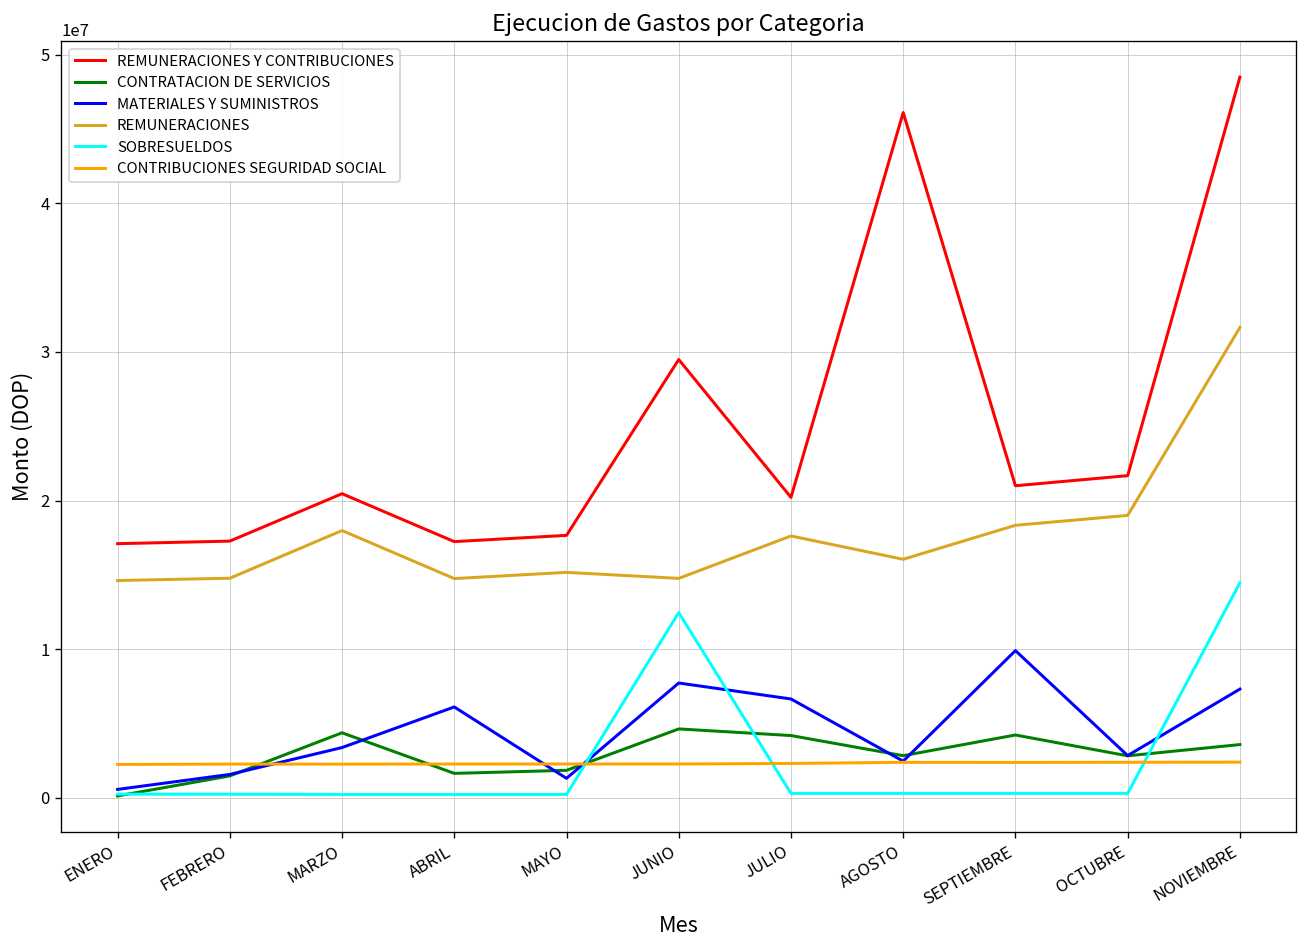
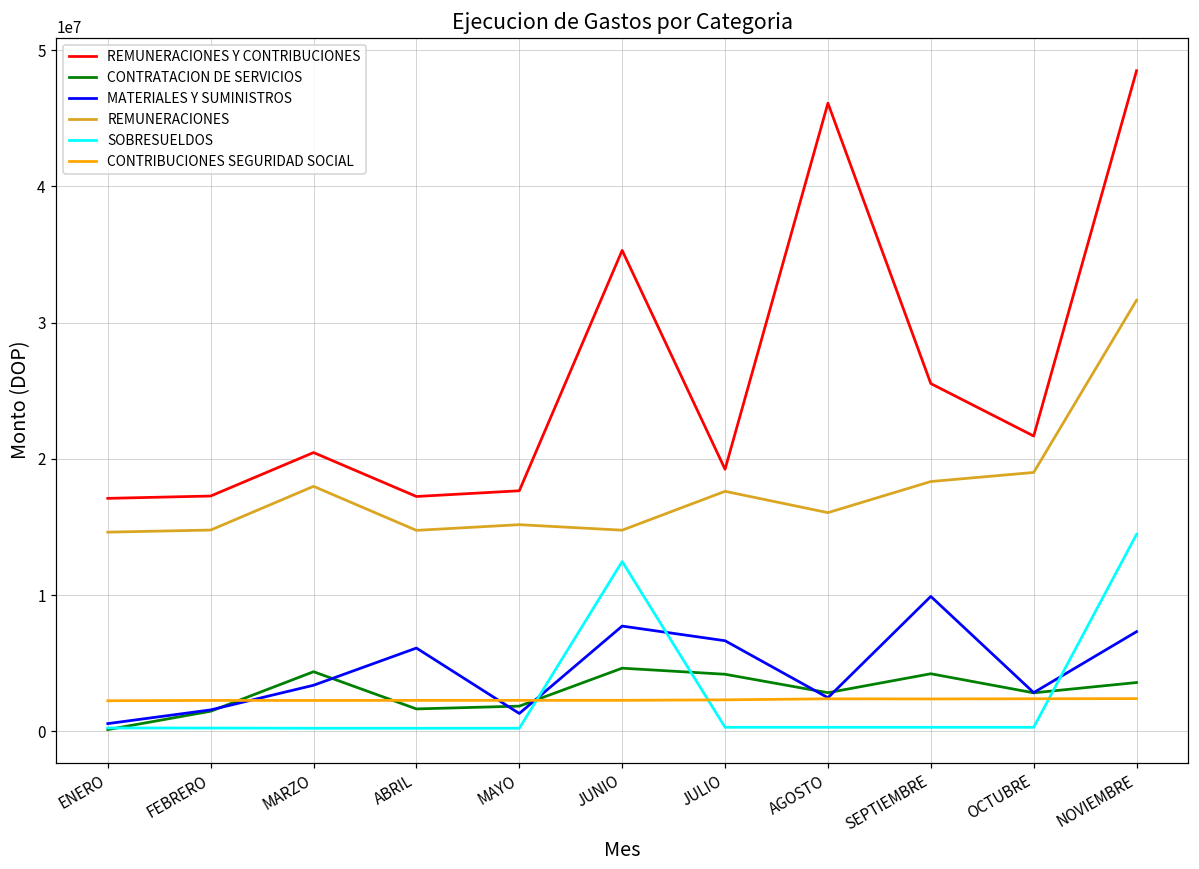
  {
    "REMUNERACIONES Y CONTRIBUCIONES": {
      "ENERO": 17100000,
      "FEBRERO": 17300000,
      "MARZO": 20500000,
      "ABRIL": 17200000,
      "MAYO": 17700000,
-     "JUNIO": 29500000,
-     "JULIO": 20200000,
+     "JUNIO": 35300000,
+     "JULIO": 19200000,
      "AGOSTO": 46100000,
-     "SEPTIEMBRE": 21000000,
+     "SEPTIEMBRE": 25500000,
      "OCTUBRE": 21700000,
      "NOVIEMBRE": 48500000
    },
    "CONTRATACION DE SERVICIOS": {
      "MARZO": 4400000,
      "ABRIL": 1600000,
      "MAYO": 1800000,
      "JUNIO": 4600000,
      "JULIO": 4200000,
      "AGOSTO": 2800000,
      "SEPTIEMBRE": 4200000,
      "NOVIEMBRE": 3600000
    },
    "MATERIALES Y SUMINISTROS": {
      "ENERO": 600000,
      "MARZO": 3400000,
      "ABRIL": 6100000,
      "MAYO": 1300000,
      "JUNIO": 7700000,
      "JULIO": 6600000,
      "SEPTIEMBRE": 9900000,
      "NOVIEMBRE": 7300000
    },
    "SOBRESUELDOS": {
      "FEBRERO": 200000,
      "MARZO": 200000,
      "ABRIL": 200000,
      "MAYO": 200000,
      "JUNIO": 12500000,
      "JULIO": 300000,
      "AGOSTO": 300000,
      "SEPTIEMBRE": 300000,
      "OCTUBRE": 300000,
      "NOVIEMBRE": 14500000
    }
  }
